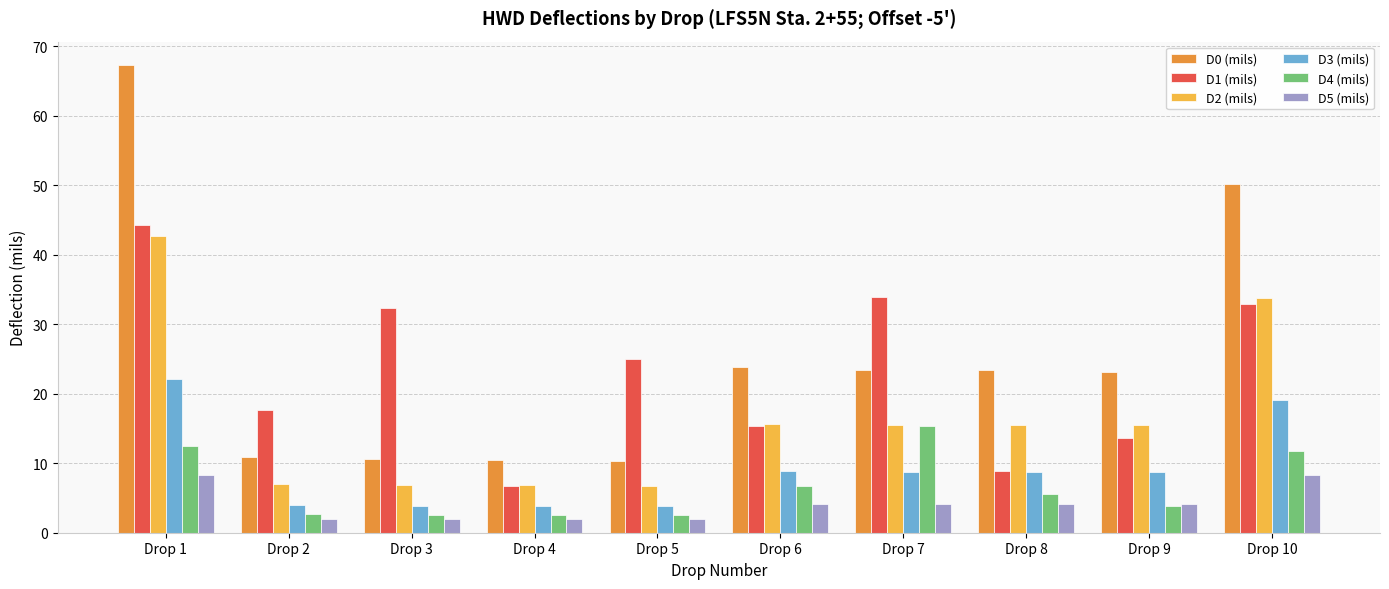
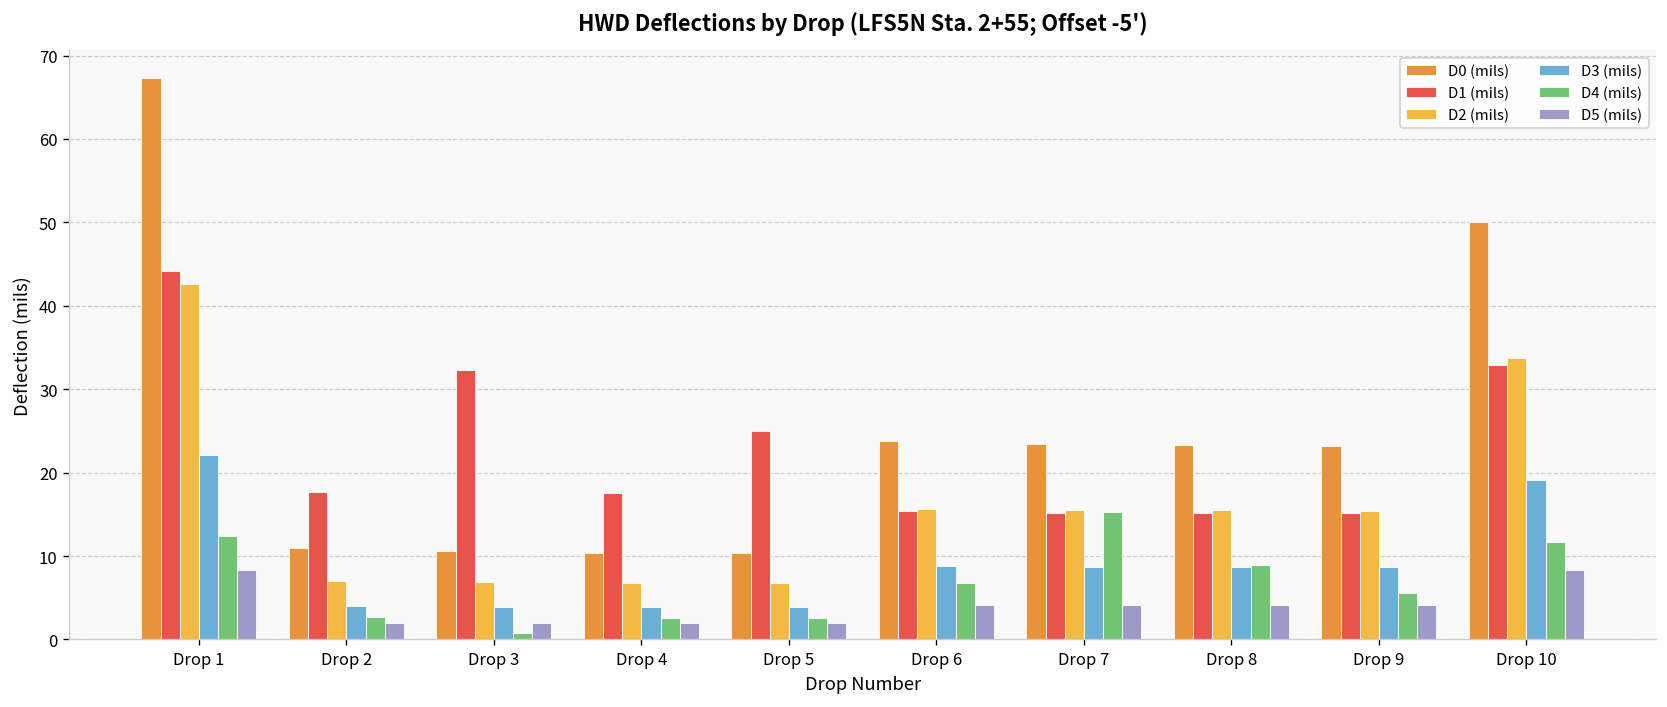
  {
    "D1 (mils)": {
      "Drop 1": 44,
      "Drop 2": 18,
      "Drop 3": 32,
-     "Drop 4": 7,
+     "Drop 4": 18,
      "Drop 5": 25,
      "Drop 6": 15,
-     "Drop 7": 34,
-     "Drop 8": 9,
-     "Drop 9": 14,
+     "Drop 7": 15,
+     "Drop 8": 15,
+     "Drop 9": 15,
      "Drop 10": 33
    },
    "D4 (mils)": {
      "Drop 1": 12,
      "Drop 2": 3,
-     "Drop 3": 3,
+     "Drop 3": 1,
      "Drop 4": 3,
      "Drop 5": 3,
      "Drop 6": 7,
      "Drop 7": 15,
-     "Drop 8": 6,
-     "Drop 9": 4,
+     "Drop 8": 9,
+     "Drop 9": 6,
      "Drop 10": 12
    }
  }
